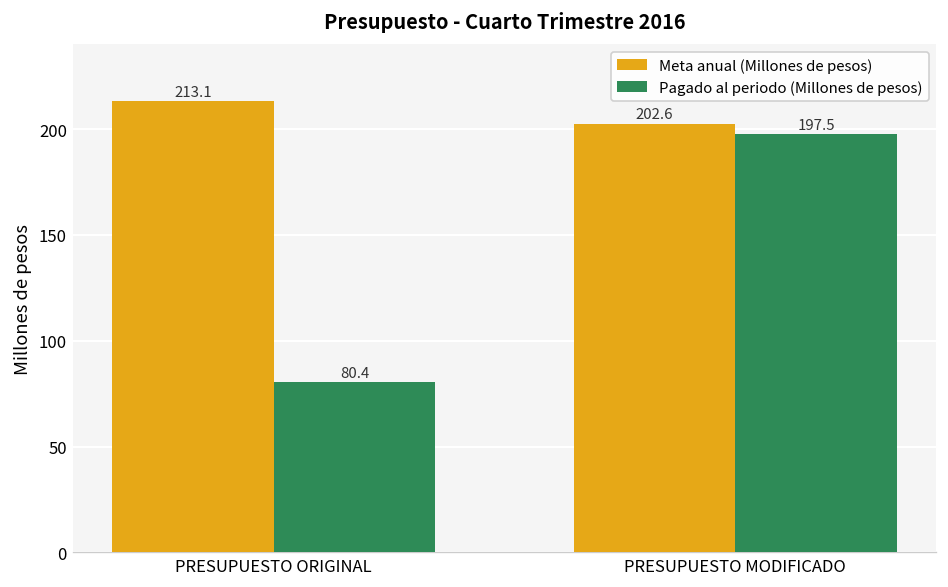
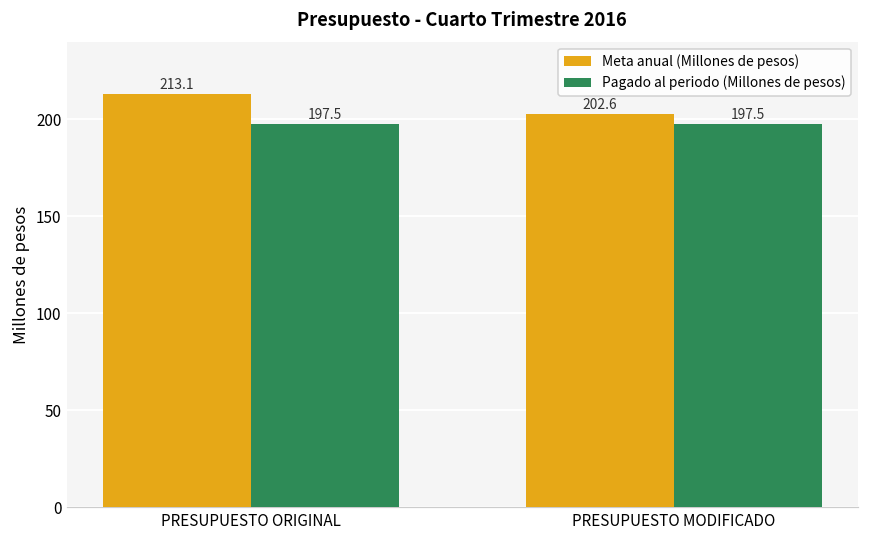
  {
    "Meta anual (Millones de pesos)": {
      "PRESUPUESTO ORIGINAL": 213.1,
      "PRESUPUESTO MODIFICADO": 202.6
    },
    "Pagado al periodo (Millones de pesos)": {
-     "PRESUPUESTO ORIGINAL": 80.4,
+     "PRESUPUESTO ORIGINAL": 197.5,
      "PRESUPUESTO MODIFICADO": 197.5
    }
  }
